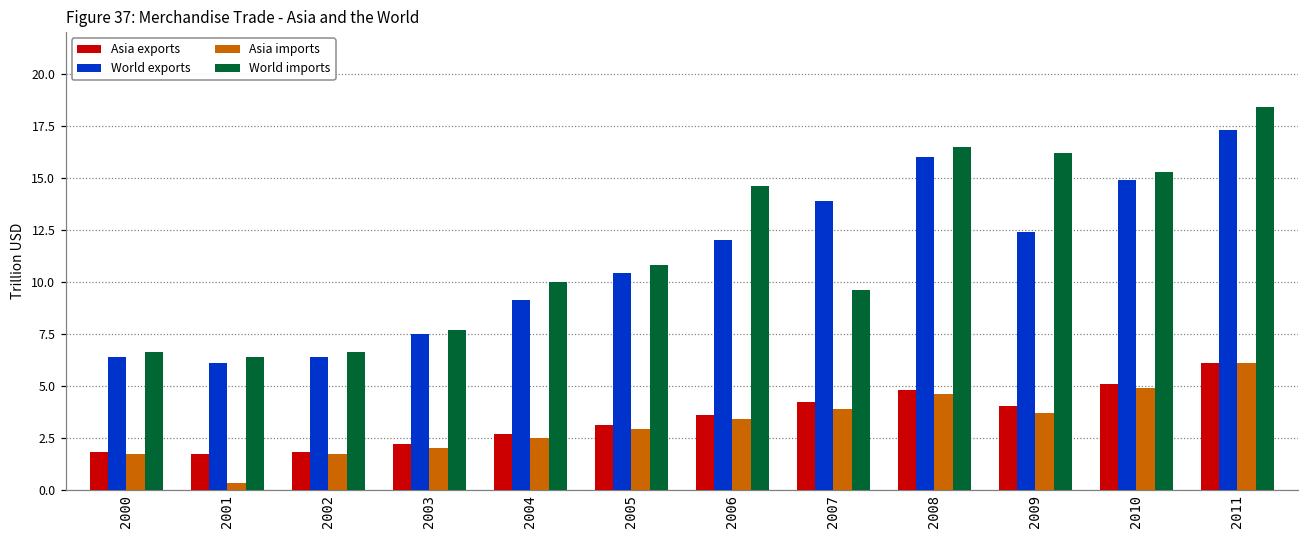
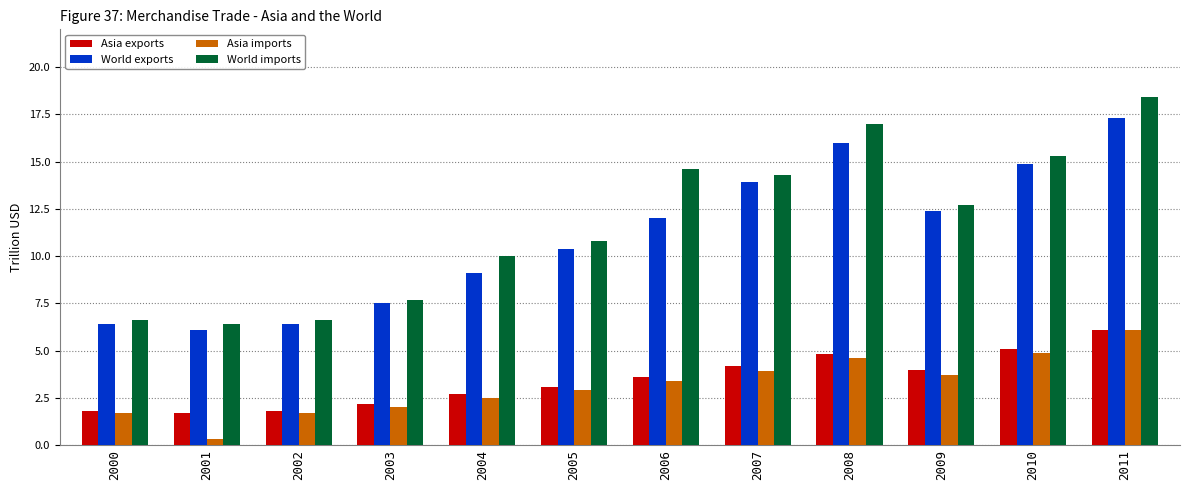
  {
    "Asia exports": {
      "2000": 1.8,
      "2001": 1.7,
      "2002": 1.8,
      "2003": 2.2,
      "2004": 2.7,
      "2005": 3.1,
      "2006": 3.6,
      "2007": 4.2,
      "2008": 4.8,
      "2009": 4.0,
      "2010": 5.1,
      "2011": 6.1
    },
    "World exports": {
      "2000": 6.4,
      "2001": 6.1,
      "2002": 6.4,
      "2003": 7.5,
      "2004": 9.1,
      "2005": 10.4,
      "2006": 12.0,
      "2007": 13.9,
      "2008": 16.0,
      "2009": 12.4,
      "2010": 14.9,
      "2011": 17.3
    },
    "Asia imports": {
      "2000": 1.7,
      "2001": 0.3,
      "2002": 1.7,
      "2003": 2.0,
      "2004": 2.5,
      "2005": 2.9,
      "2006": 3.4,
      "2007": 3.9,
      "2008": 4.6,
      "2009": 3.7,
      "2010": 4.9,
      "2011": 6.1
    },
    "World imports": {
      "2000": 6.6,
      "2001": 6.4,
      "2002": 6.6,
      "2003": 7.7,
      "2004": 10.0,
      "2005": 10.8,
      "2006": 14.6,
-     "2007": 9.6,
-     "2008": 16.5,
-     "2009": 16.2,
+     "2007": 14.3,
+     "2008": 17.0,
+     "2009": 12.7,
      "2010": 15.3,
      "2011": 18.4
    }
  }
